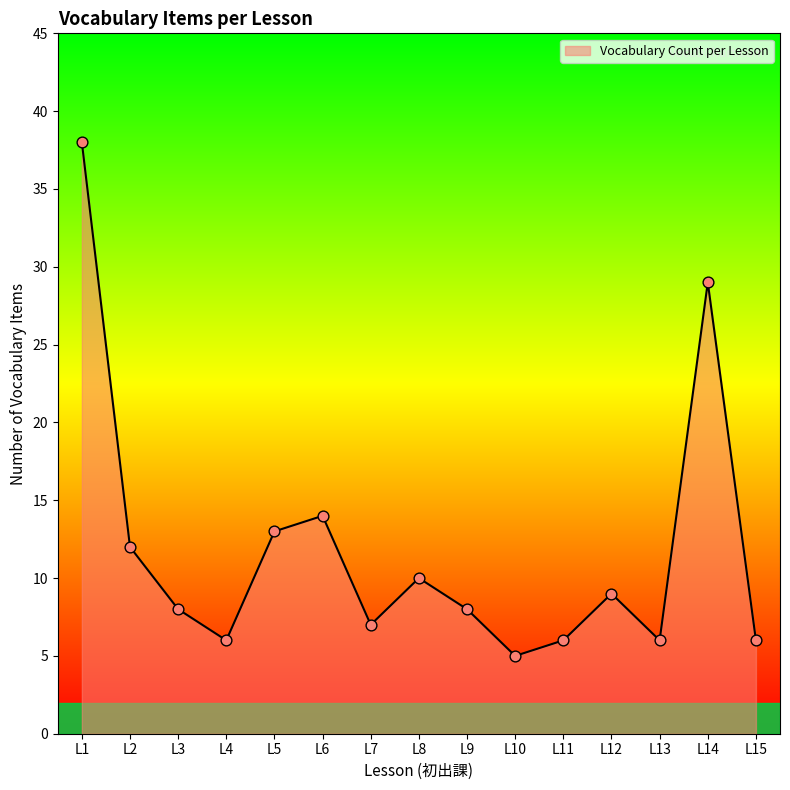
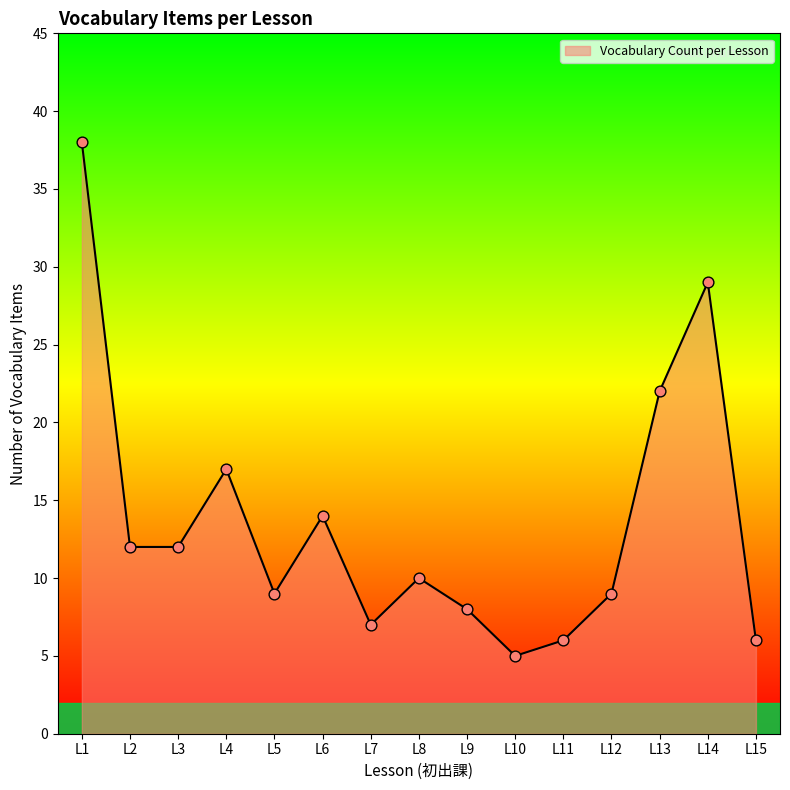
  {
    "L1": 38,
    "L2": 12,
-   "L3": 8,
-   "L4": 6,
-   "L5": 13,
+   "L3": 12,
+   "L4": 17,
+   "L5": 9,
    "L6": 14,
    "L7": 7,
    "L8": 10,
    "L9": 8,
    "L10": 5,
    "L11": 6,
    "L12": 9,
-   "L13": 6,
+   "L13": 22,
    "L14": 29,
    "L15": 6
  }
